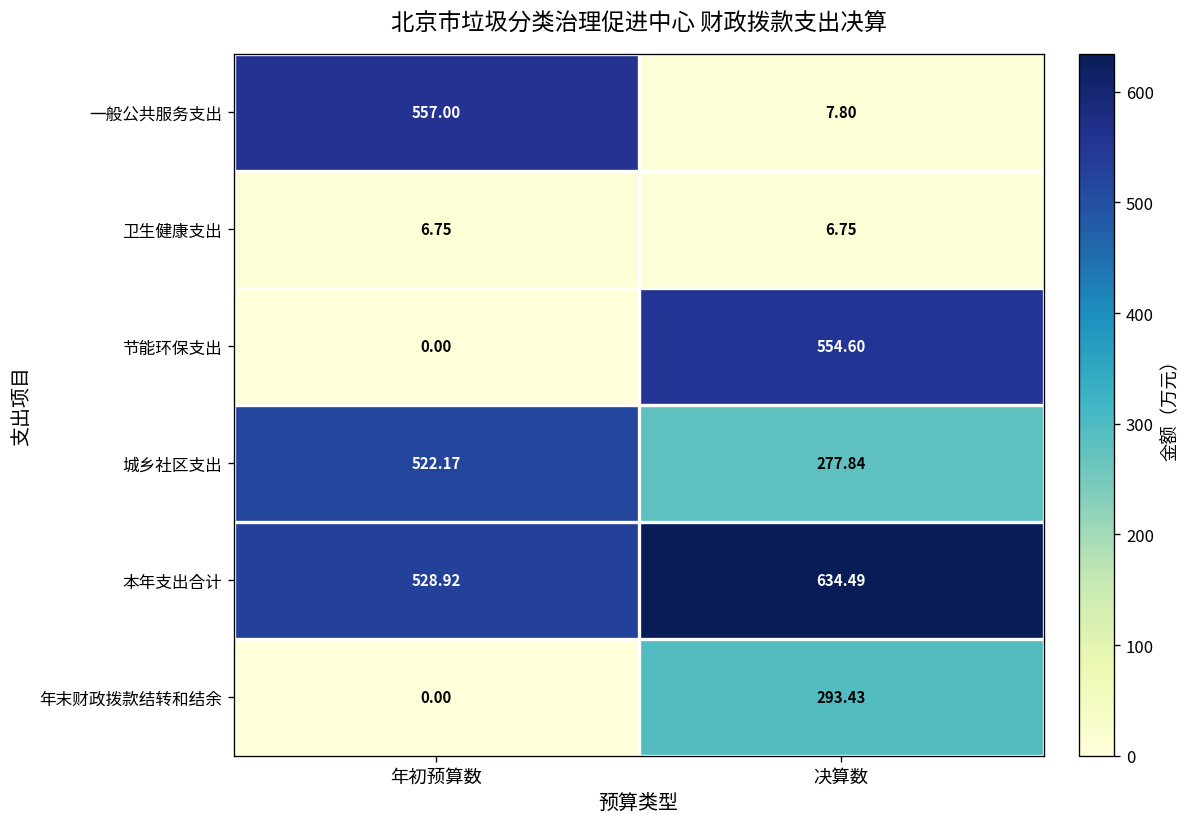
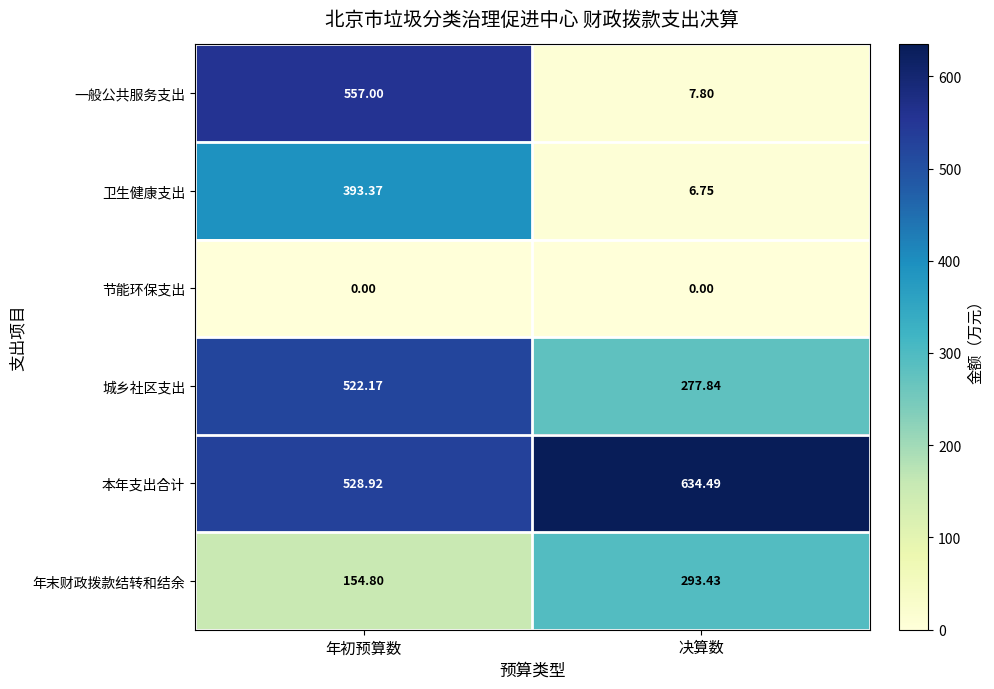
  {
    "一般公共服务支出": {
      "年初预算数": 557.00,
      "决算数": 7.80
    },
    "卫生健康支出": {
-     "年初预算数": 6.75,
+     "年初预算数": 393.37,
      "决算数": 6.75
    },
    "节能环保支出": {
      "年初预算数": 0.00,
-     "决算数": 554.60
+     "决算数": 0.00
    },
    "城乡社区支出": {
      "年初预算数": 522.17,
      "决算数": 277.84
    },
    "本年支出合计": {
      "年初预算数": 528.92,
      "决算数": 634.49
    },
    "年末财政拨款结转和结余": {
-     "年初预算数": 0.00,
+     "年初预算数": 154.80,
      "决算数": 293.43
    }
  }
